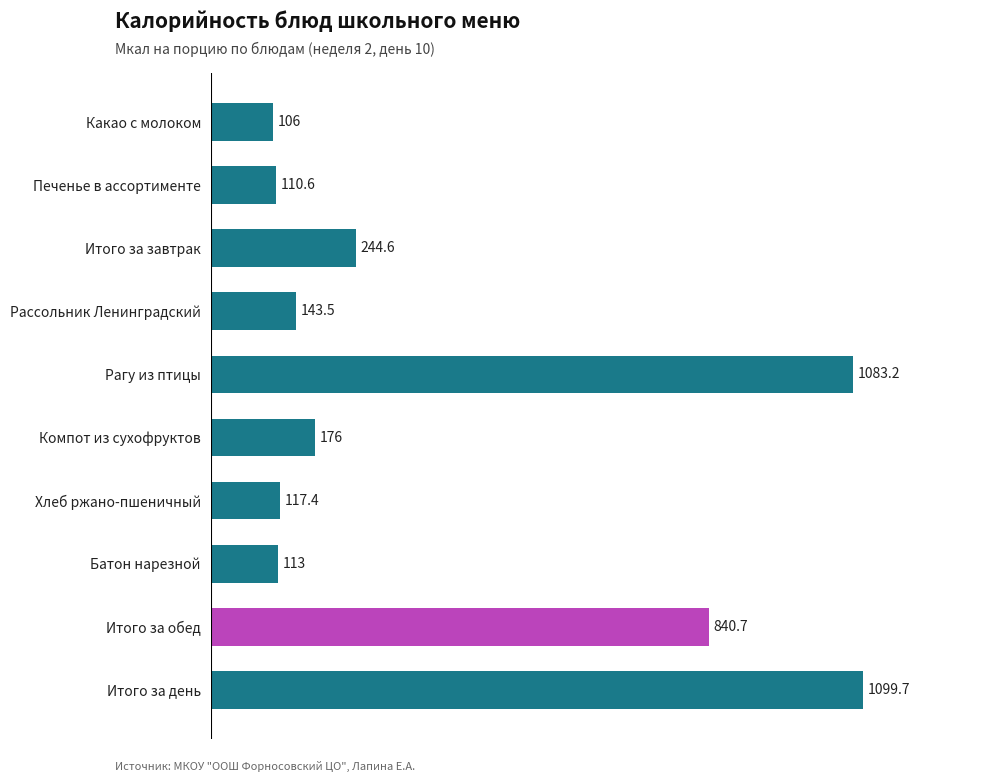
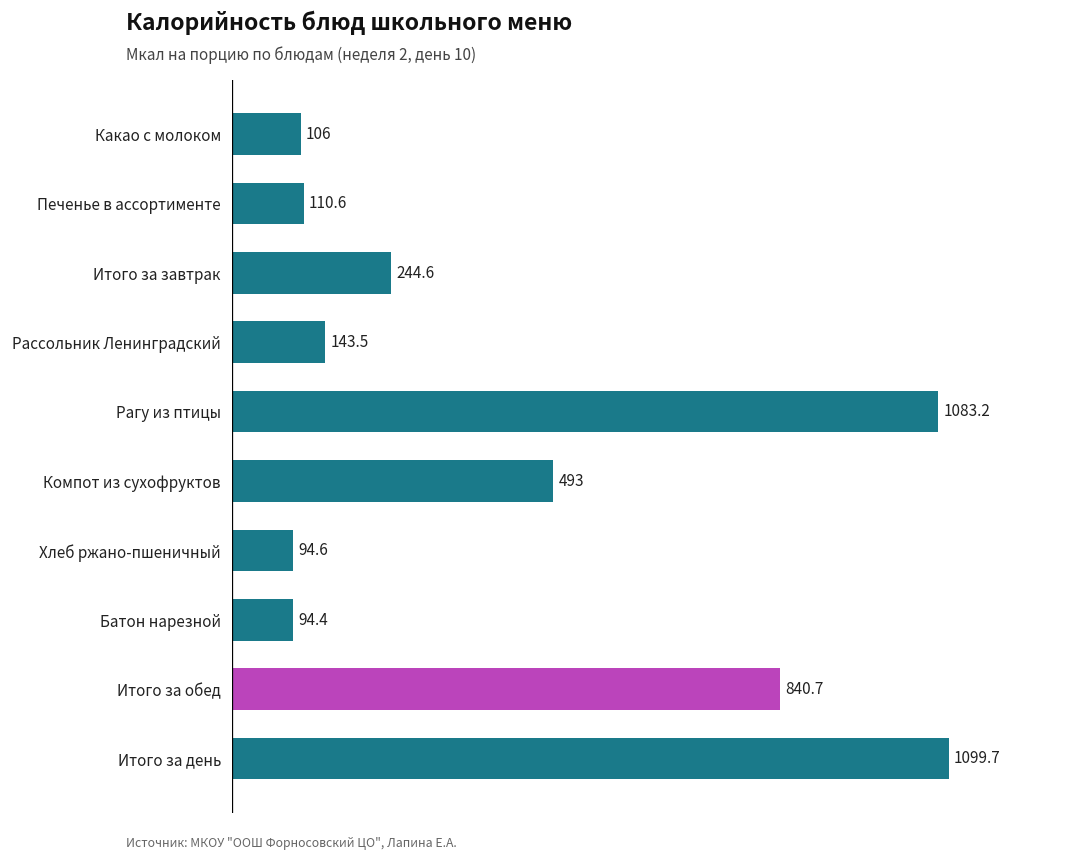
  {
    "Какао с молоком": 106,
    "Печенье в ассортименте": 110.6,
    "Итого за завтрак": 244.6,
    "Рассольник Ленинградский": 143.5,
    "Рагу из птицы": 1083.2,
-   "Компот из сухофруктов": 176,
-   "Хлеб ржано-пшеничный": 117.4,
-   "Батон нарезной": 113,
+   "Компот из сухофруктов": 493,
+   "Хлеб ржано-пшеничный": 94.6,
+   "Батон нарезной": 94.4,
    "Итого за обед": 840.7,
    "Итого за день": 1099.7
  }
